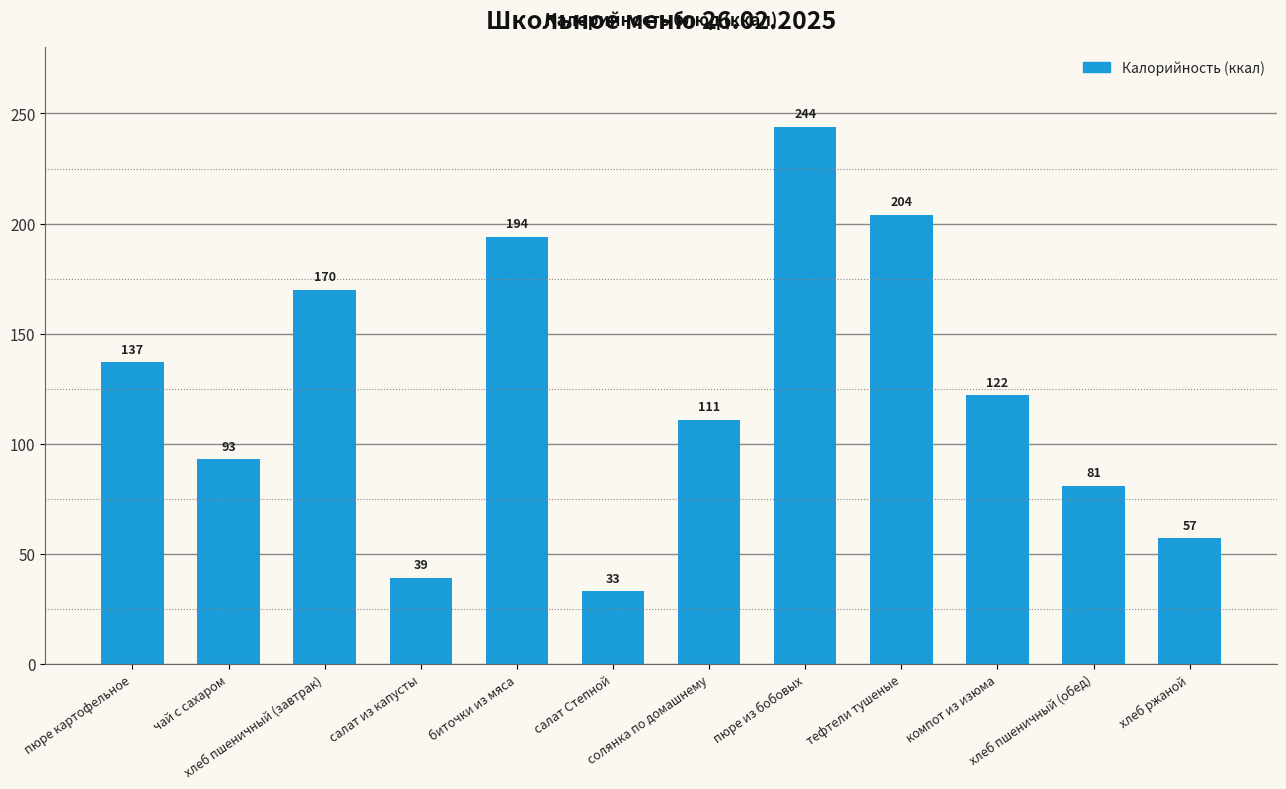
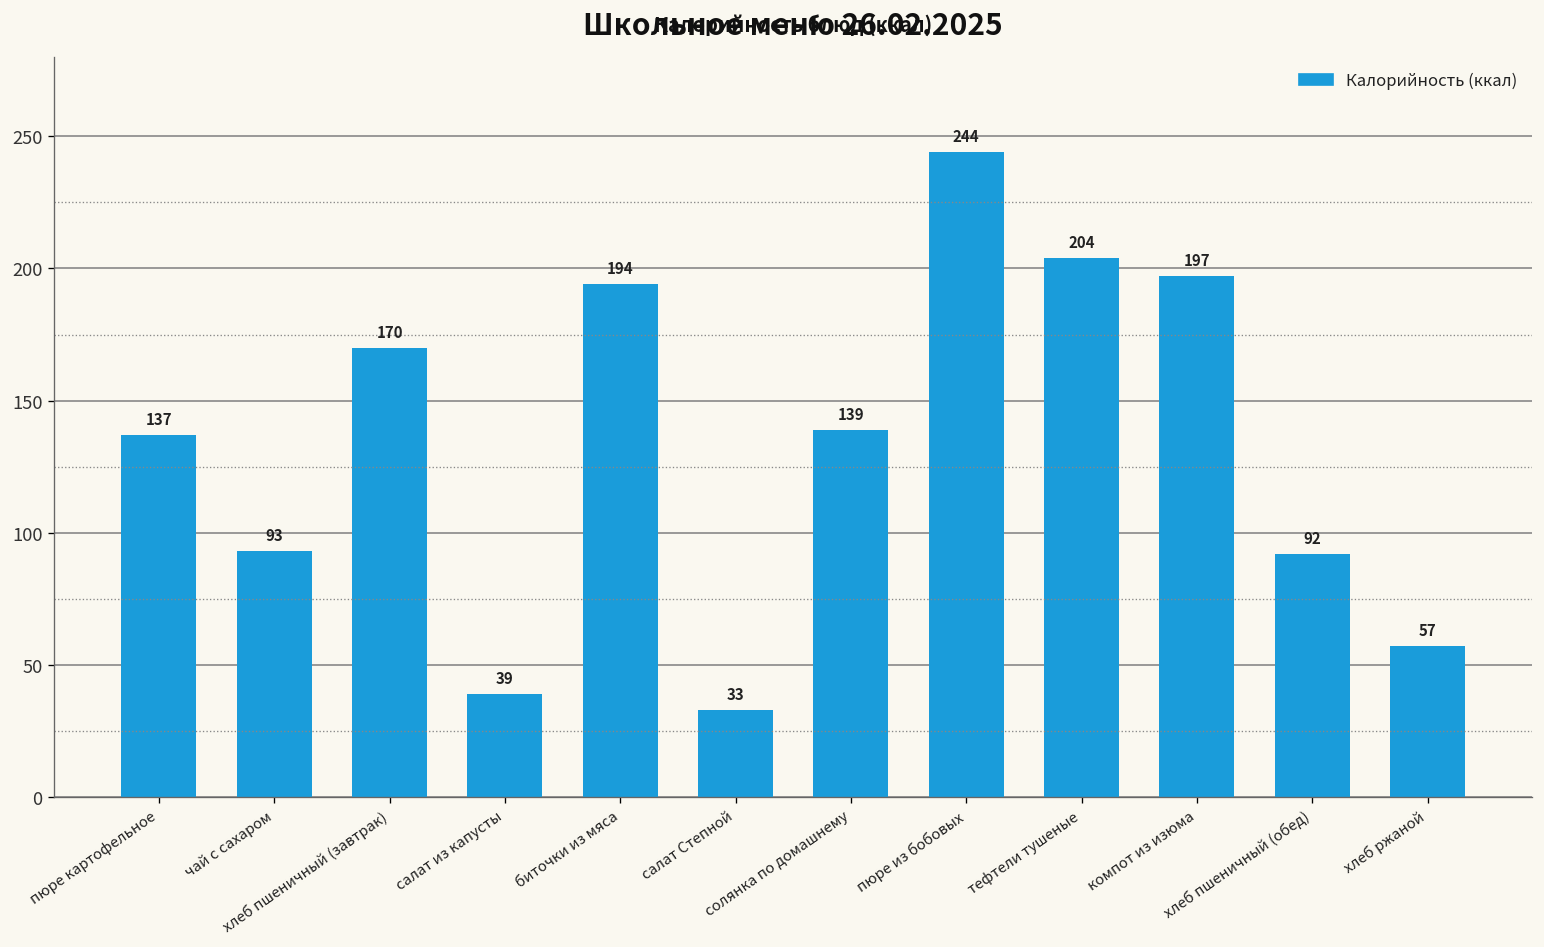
  {
    "пюре картофельное": 137,
    "чай с сахаром": 93,
    "хлеб пшеничный (завтрак)": 170,
    "салат из капусты": 39,
    "биточки из мяса": 194,
    "салат Степной": 33,
-   "солянка по домашнему": 111,
+   "солянка по домашнему": 139,
    "пюре из бобовых": 244,
    "тефтели тушеные": 204,
-   "компот из изюма": 122,
-   "хлеб пшеничный (обед)": 81,
+   "компот из изюма": 197,
+   "хлеб пшеничный (обед)": 92,
    "хлеб ржаной": 57
  }
